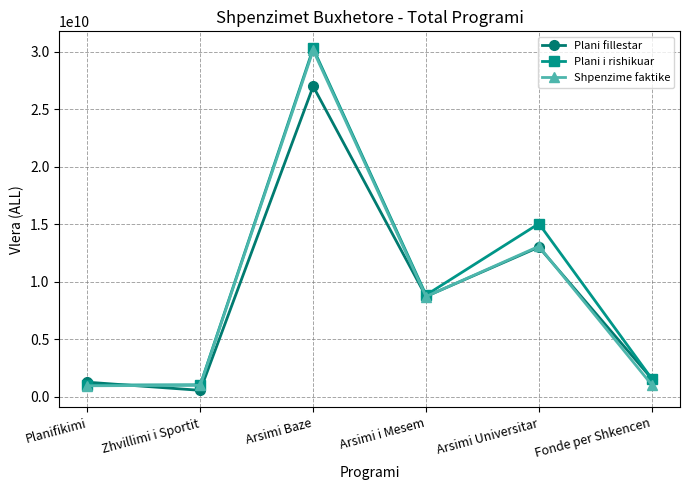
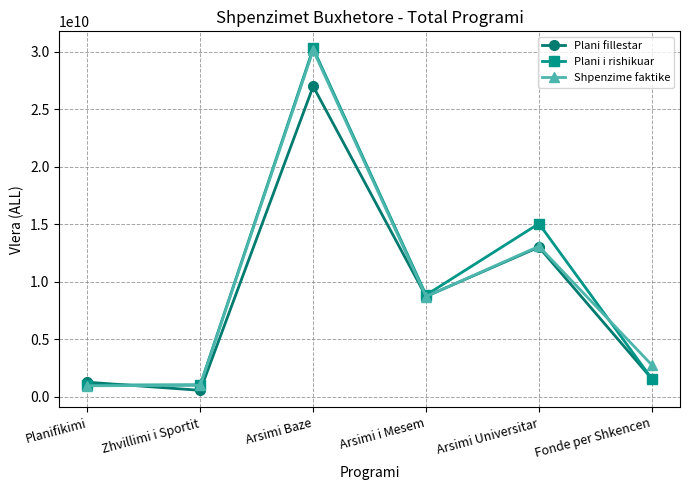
  {
    "Shpenzime faktike": {
-     "Fonde per Shkencen": 1100000000
+     "Fonde per Shkencen": 2800000000
    }
  }
